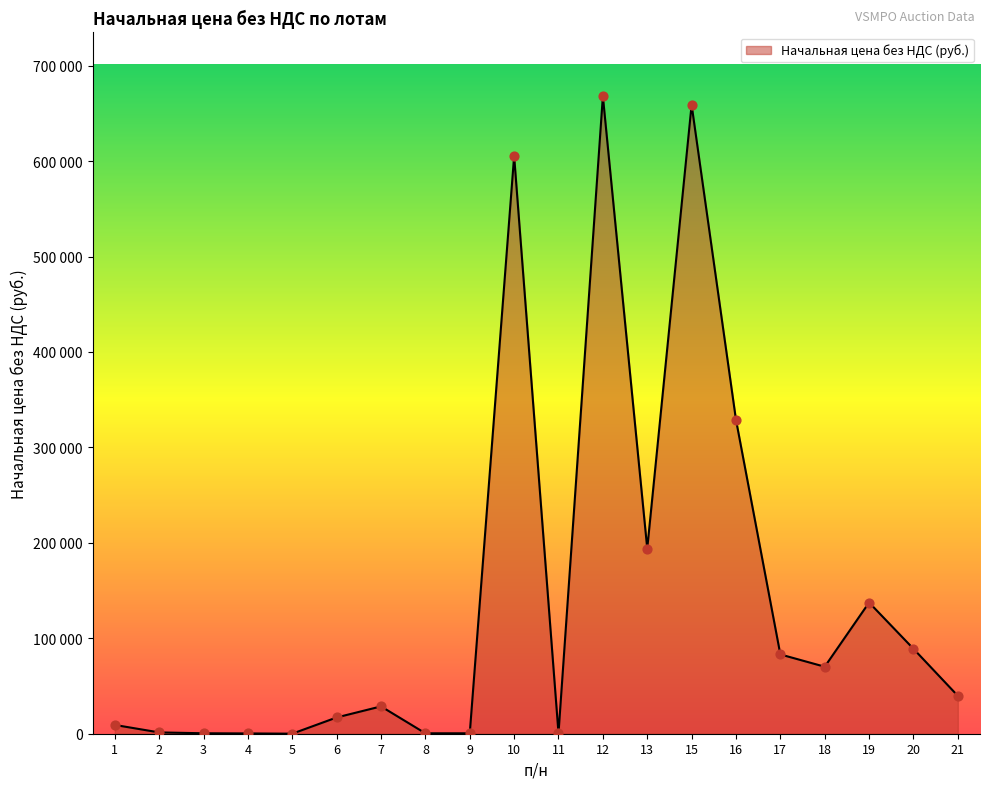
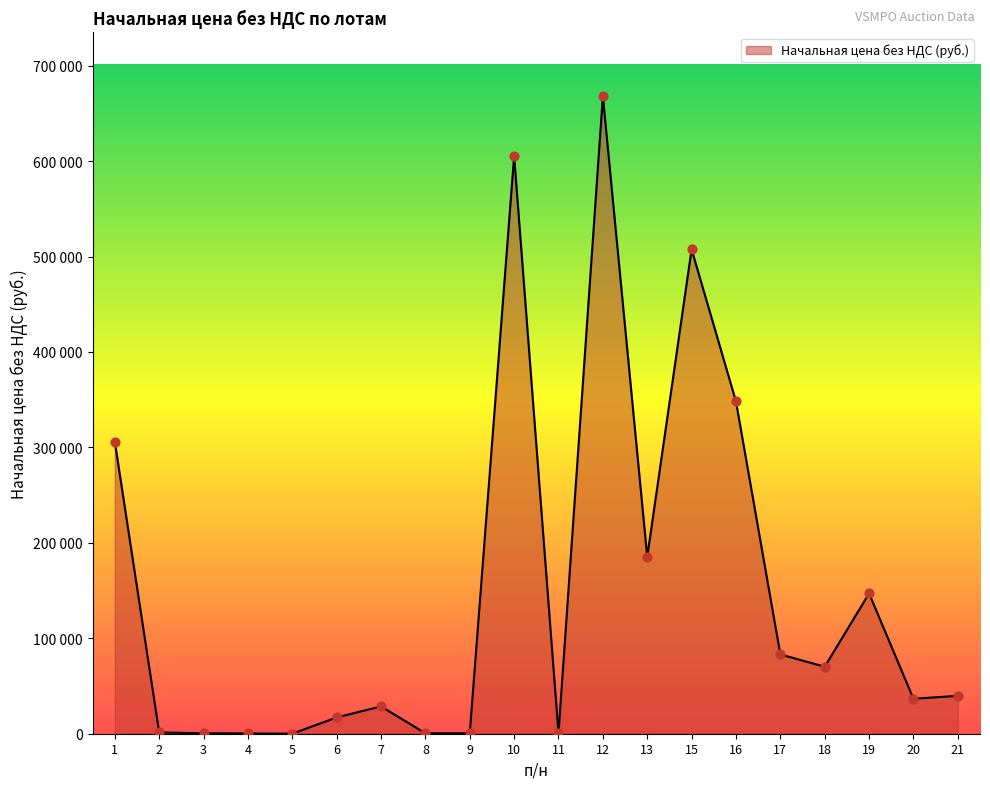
  {
-   "1": 10000,
+   "1": 310000,
    "2": 0,
    "3": 0,
    "4": 0,
    "5": 0,
    "6": 20000,
    "7": 30000,
    "8": 0,
    "9": 0,
    "10": 610000,
    "11": 0,
    "12": 670000,
-   "13": 194000,
-   "15": 660000,
-   "16": 330000,
+   "13": 185000,
+   "15": 510000,
+   "16": 350000,
    "17": 80000,
    "18": 70000,
-   "19": 140000,
-   "20": 90000,
+   "19": 150000,
+   "20": 40000,
    "21": 40000
  }
